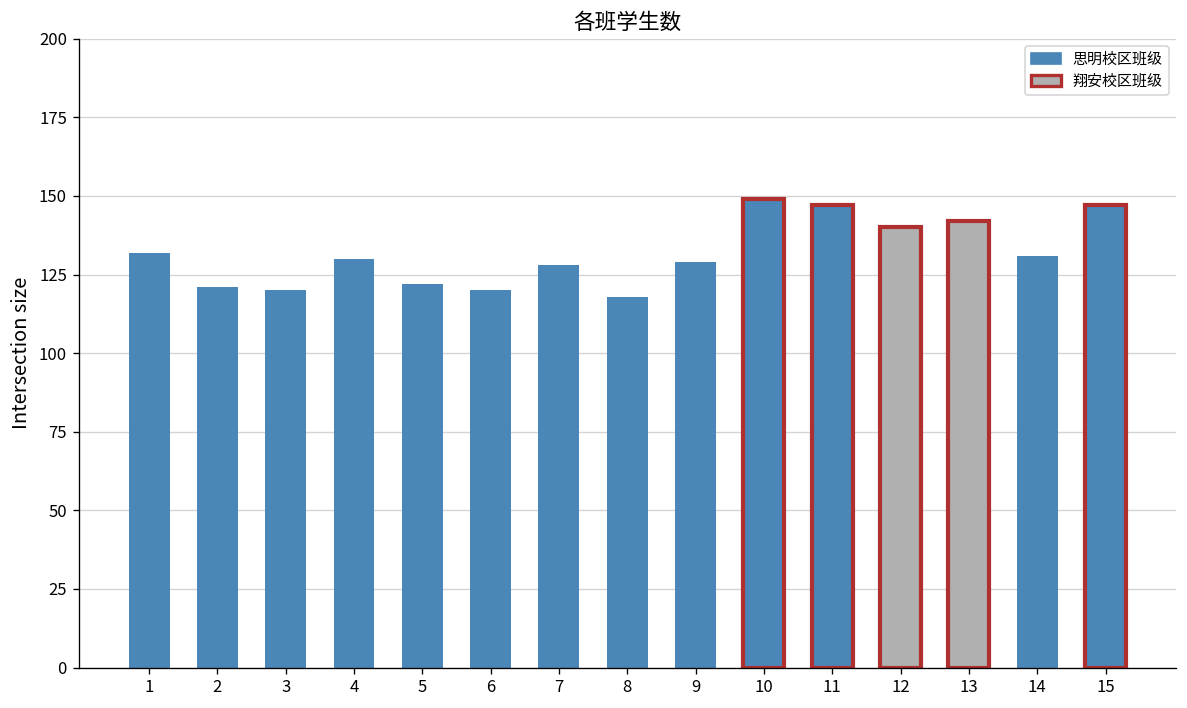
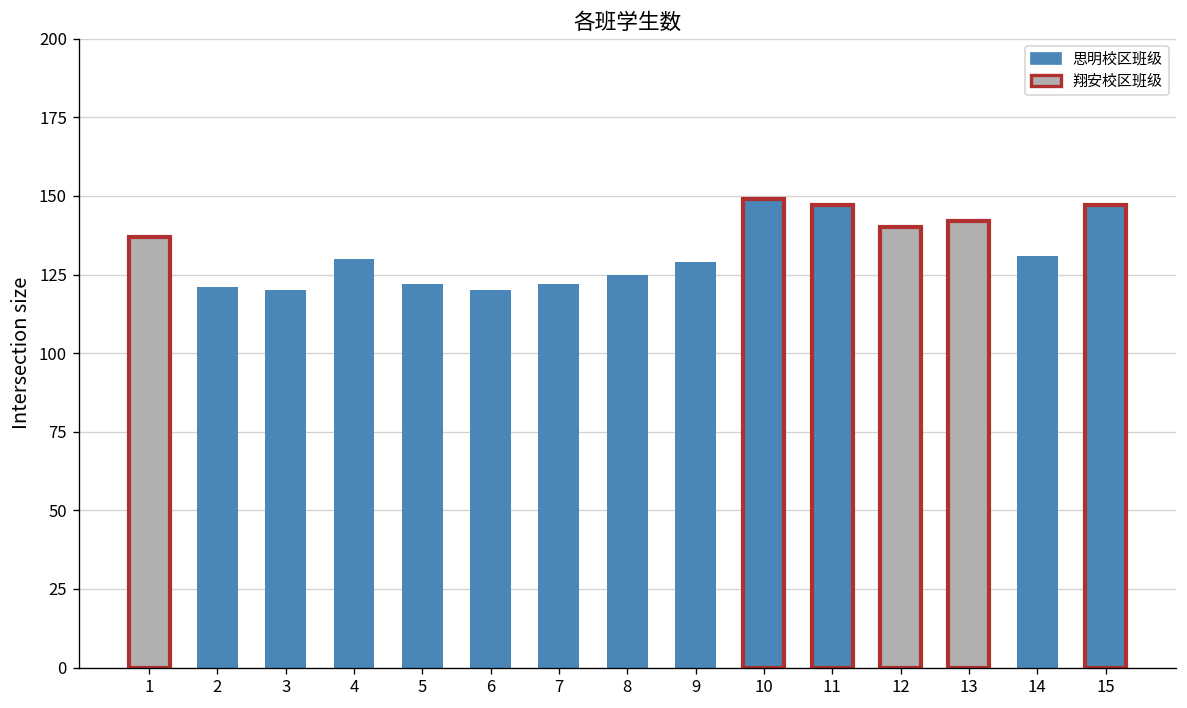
  {
-   "1": 132,
+   "1": 137,
    "2": 121,
    "3": 120,
    "4": 130,
    "5": 122,
    "6": 120,
-   "7": 128,
-   "8": 118,
+   "7": 122,
+   "8": 125,
    "9": 129,
    "10": 149,
    "11": 147,
    "12": 140,
    "13": 142,
    "14": 131,
    "15": 147
  }
